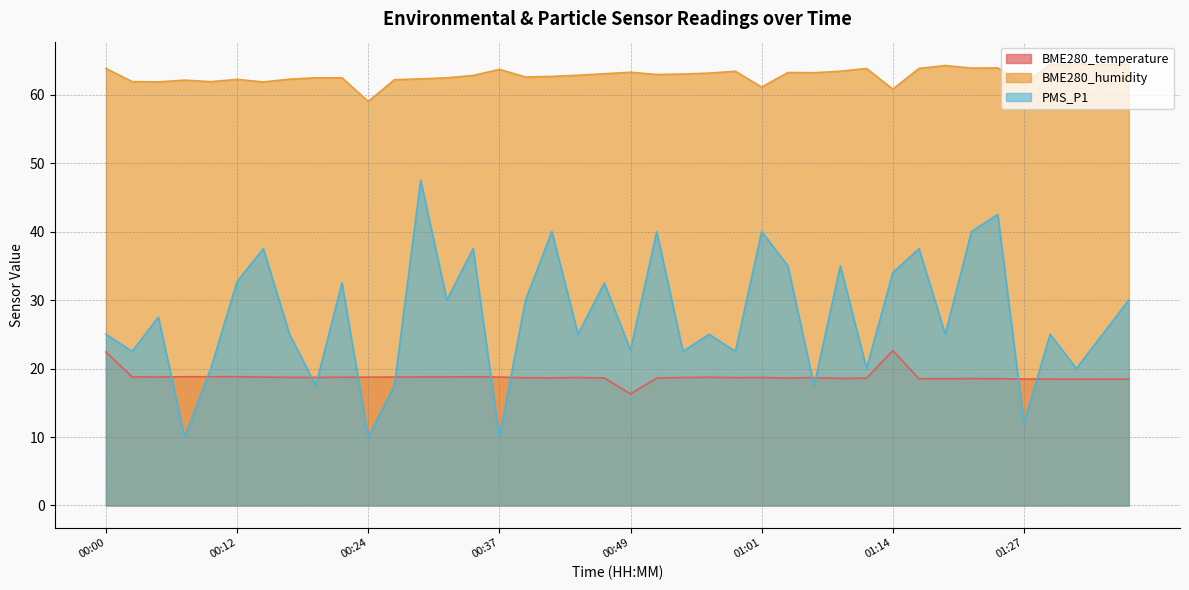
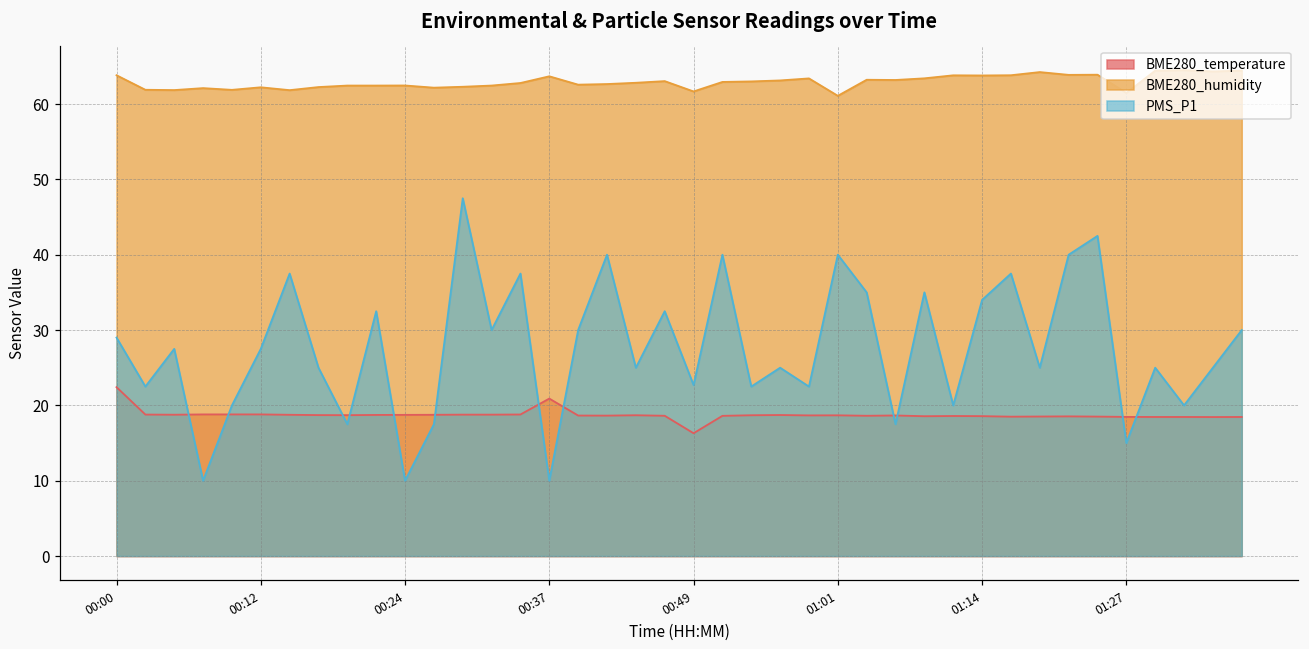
  {
    "BME280_temperature": {
      "00:00": 22,
      "00:12": 19,
      "00:24": 19,
-     "00:37": 19,
+     "00:37": 21,
      "00:49": 16,
      "01:01": 19,
-     "01:14": 23,
+     "01:14": 19,
      "01:27": 18
    },
    "BME280_humidity": {
      "00:00": 64,
      "00:12": 62,
-     "00:24": 59,
+     "00:24": 62,
      "00:37": 64,
-     "00:49": 63,
+     "00:49": 62,
      "01:01": 61,
-     "01:14": 61
+     "01:14": 64
    },
    "PMS_P1": {
-     "00:00": 25,
-     "00:12": 33,
+     "00:00": 29,
+     "00:12": 28,
      "00:24": 10,
      "00:37": 10,
      "00:49": 23,
      "01:01": 40,
      "01:14": 34,
-     "01:27": 12
+     "01:27": 15
    }
  }
